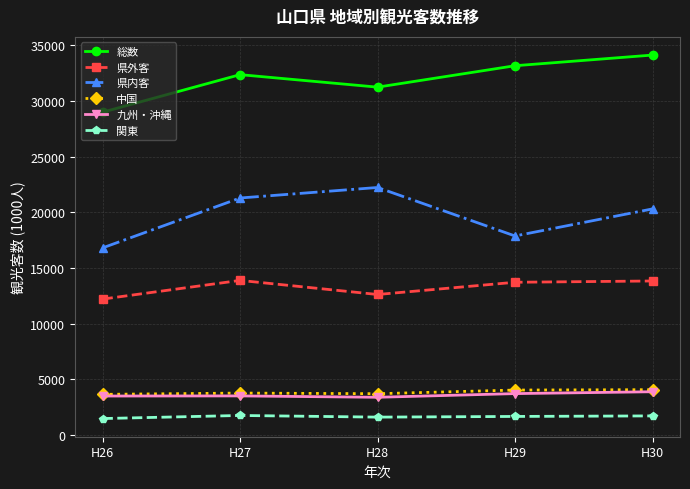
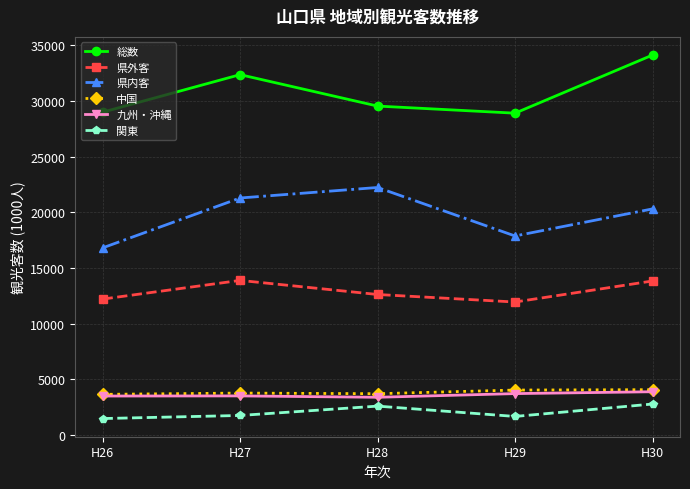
  {
    "総数": {
      "H27": 32400,
-     "H28": 31300,
-     "H29": 33200,
+     "H28": 29600,
+     "H29": 28900,
      "H30": 34100
    },
    "県外客": {
      "H26": 12200,
      "H27": 13900,
      "H28": 12600,
-     "H29": 13700,
+     "H29": 11900,
      "H30": 13800
    },
    "県内客": {
      "H26": 16800,
      "H27": 21300,
      "H28": 22200,
      "H29": 17900,
      "H30": 20300
    },
    "中国": {
      "H27": 3800,
      "H28": 3700,
      "H29": 4000
    },
    "九州・沖縄": {
      "H27": 3500,
      "H28": 3400,
      "H29": 3700
    },
    "関東": {
      "H26": 1500,
      "H27": 1700,
-     "H28": 1600,
+     "H28": 2600,
      "H29": 1700,
-     "H30": 1700
+     "H30": 2800
    }
  }
